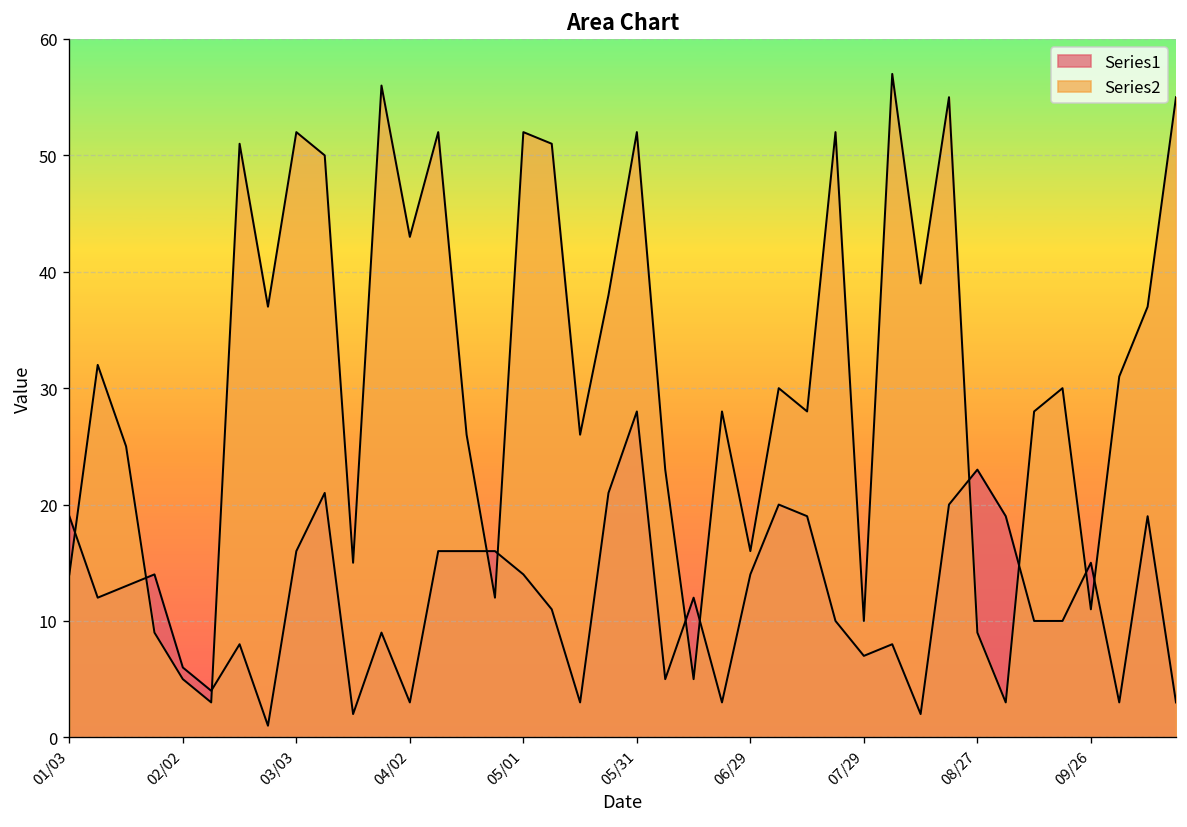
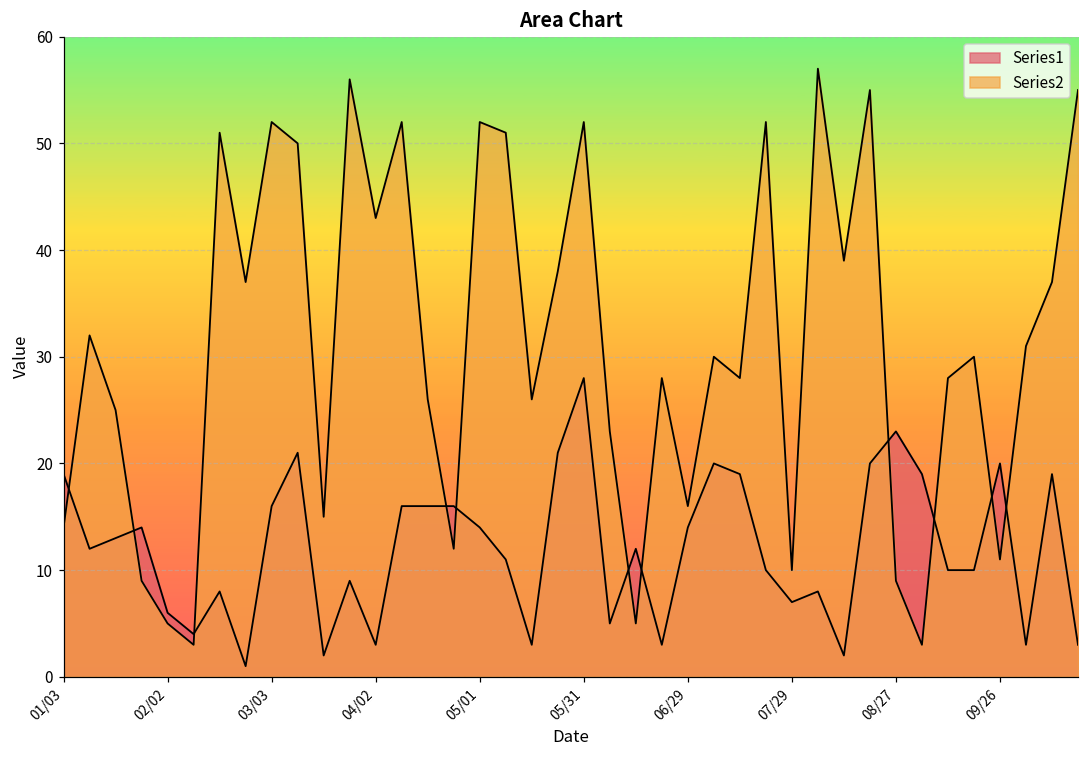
  {
    "Series1": {
      "01/03": 19,
      "02/02": 6,
      "03/03": 16,
      "04/02": 3,
      "05/01": 14,
      "05/31": 28,
      "06/29": 14,
      "07/29": 7,
      "08/27": 23,
-     "09/26": 15
+     "09/26": 20
    },
    "Series2": {
      "01/03": 14,
      "02/02": 5,
      "03/03": 52,
      "04/02": 43,
      "05/01": 52,
      "05/31": 52,
      "06/29": 16,
      "07/29": 10,
      "08/27": 9,
      "09/26": 11
    }
  }
